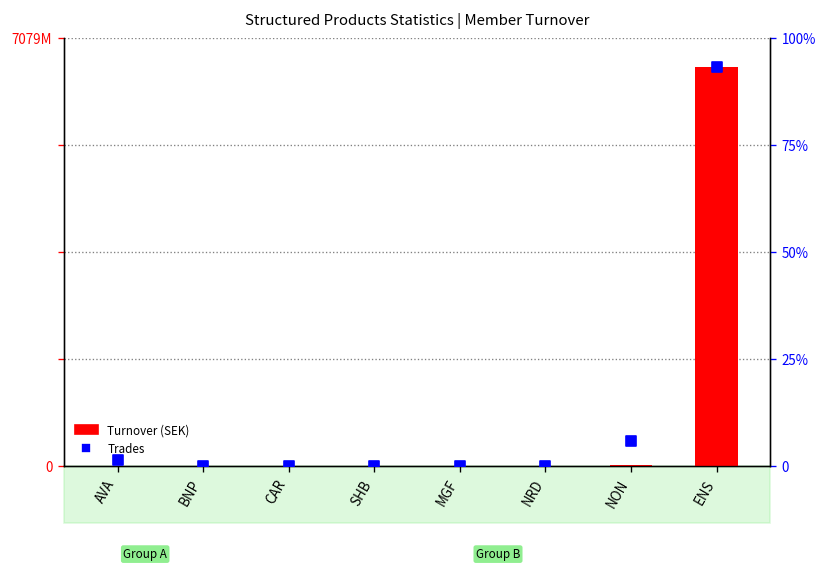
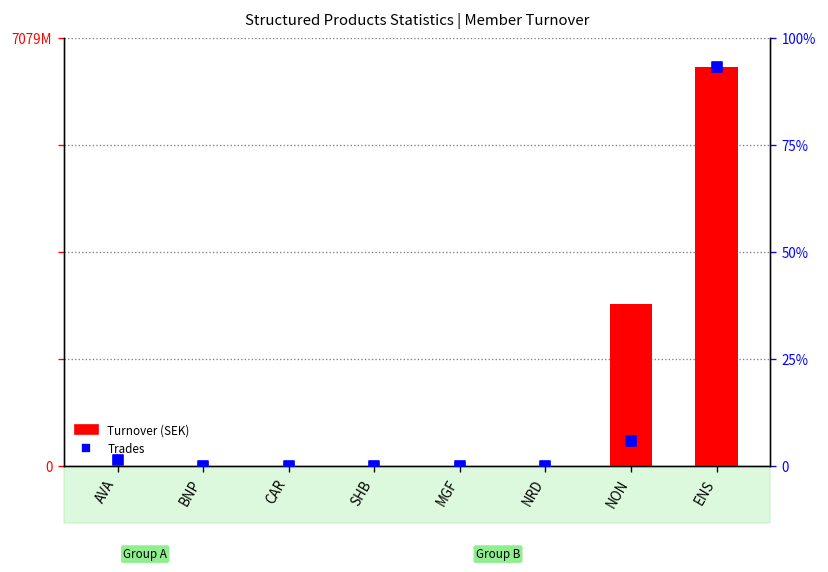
  {
    "Turnover (SEK)": {
-     "NON": 0,
+     "NON": 2700000000,
      "ENS": 6600000000
    }
  }
